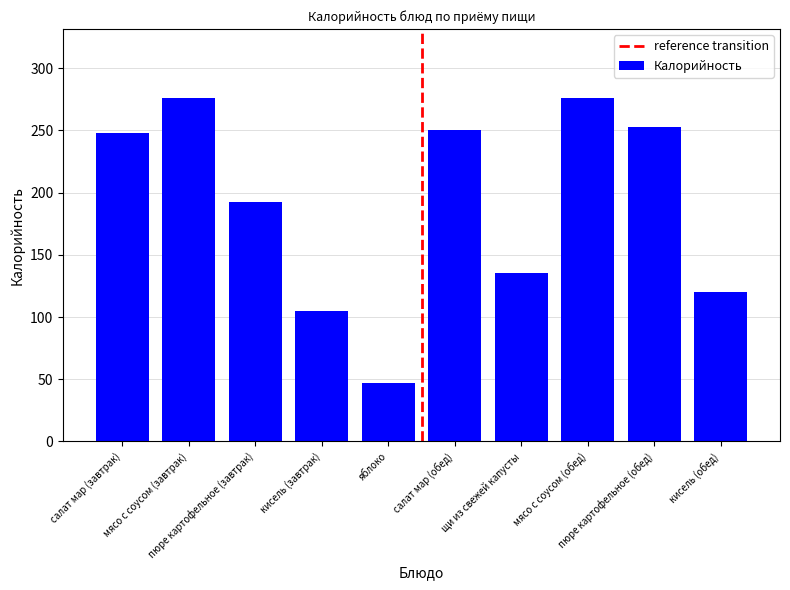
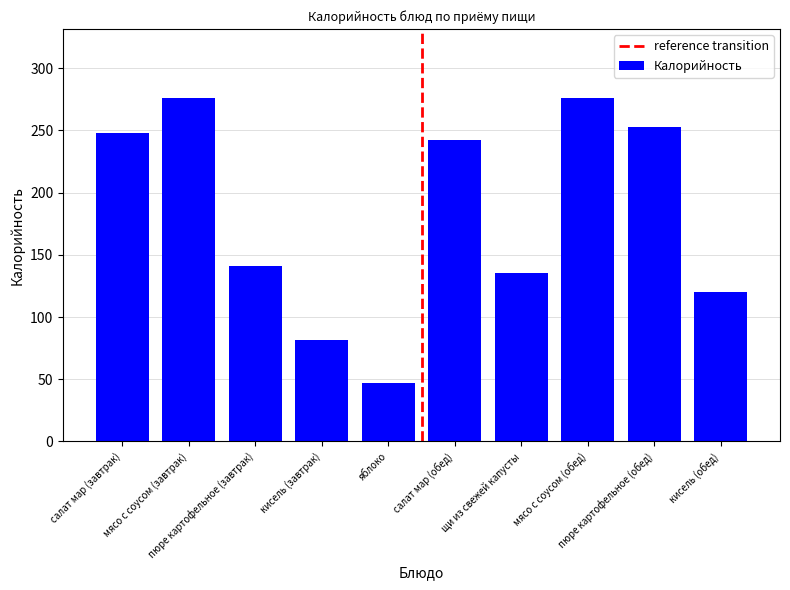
  {
    "салат мар (завтрак)": 248,
    "мясо с соусом (завтрак)": 276,
-   "пюре картофельное (завтрак)": 193,
-   "кисель (завтрак)": 105,
+   "пюре картофельное (завтрак)": 141,
+   "кисель (завтрак)": 82,
    "яблоко": 47,
-   "салат мар (обед)": 250,
+   "салат мар (обед)": 242,
    "щи из свежей капусты": 136,
    "мясо с соусом (обед)": 276,
    "пюре картофельное (обед)": 253,
    "кисель (обед)": 120
  }
